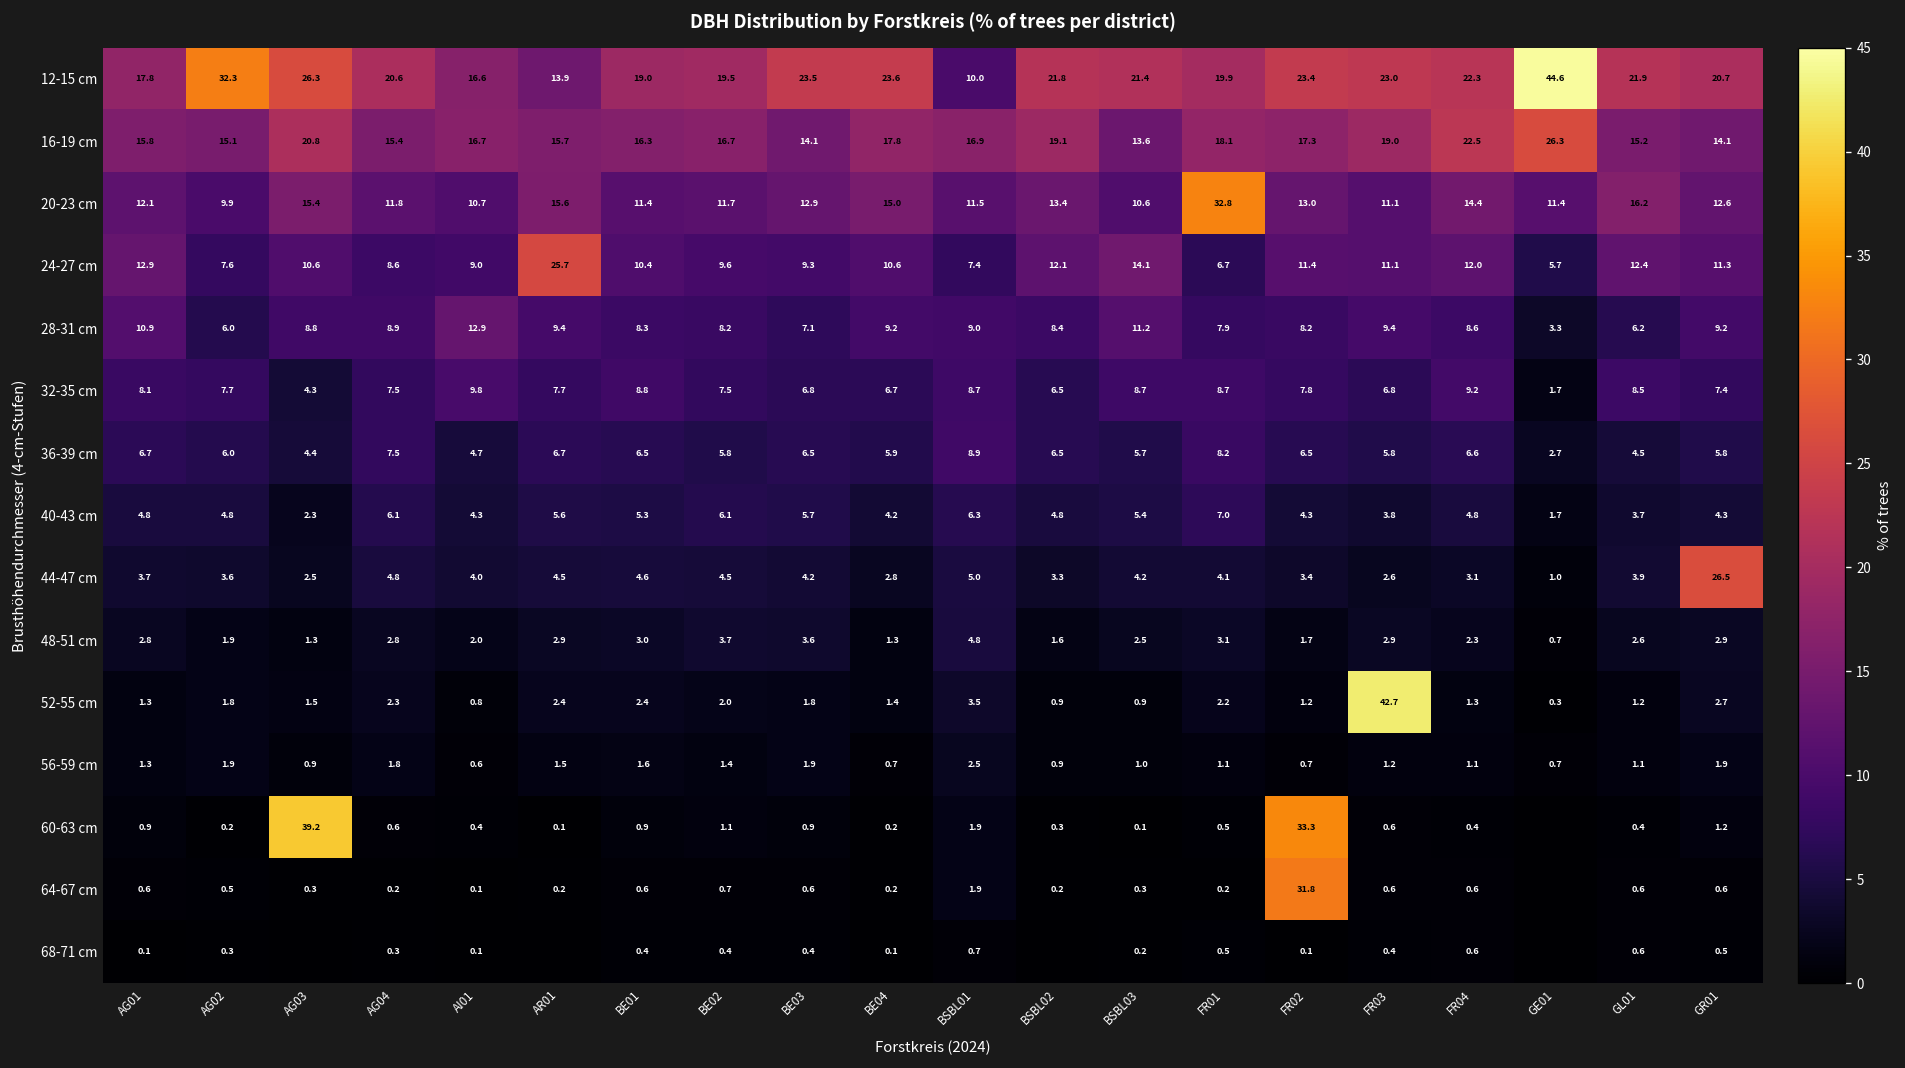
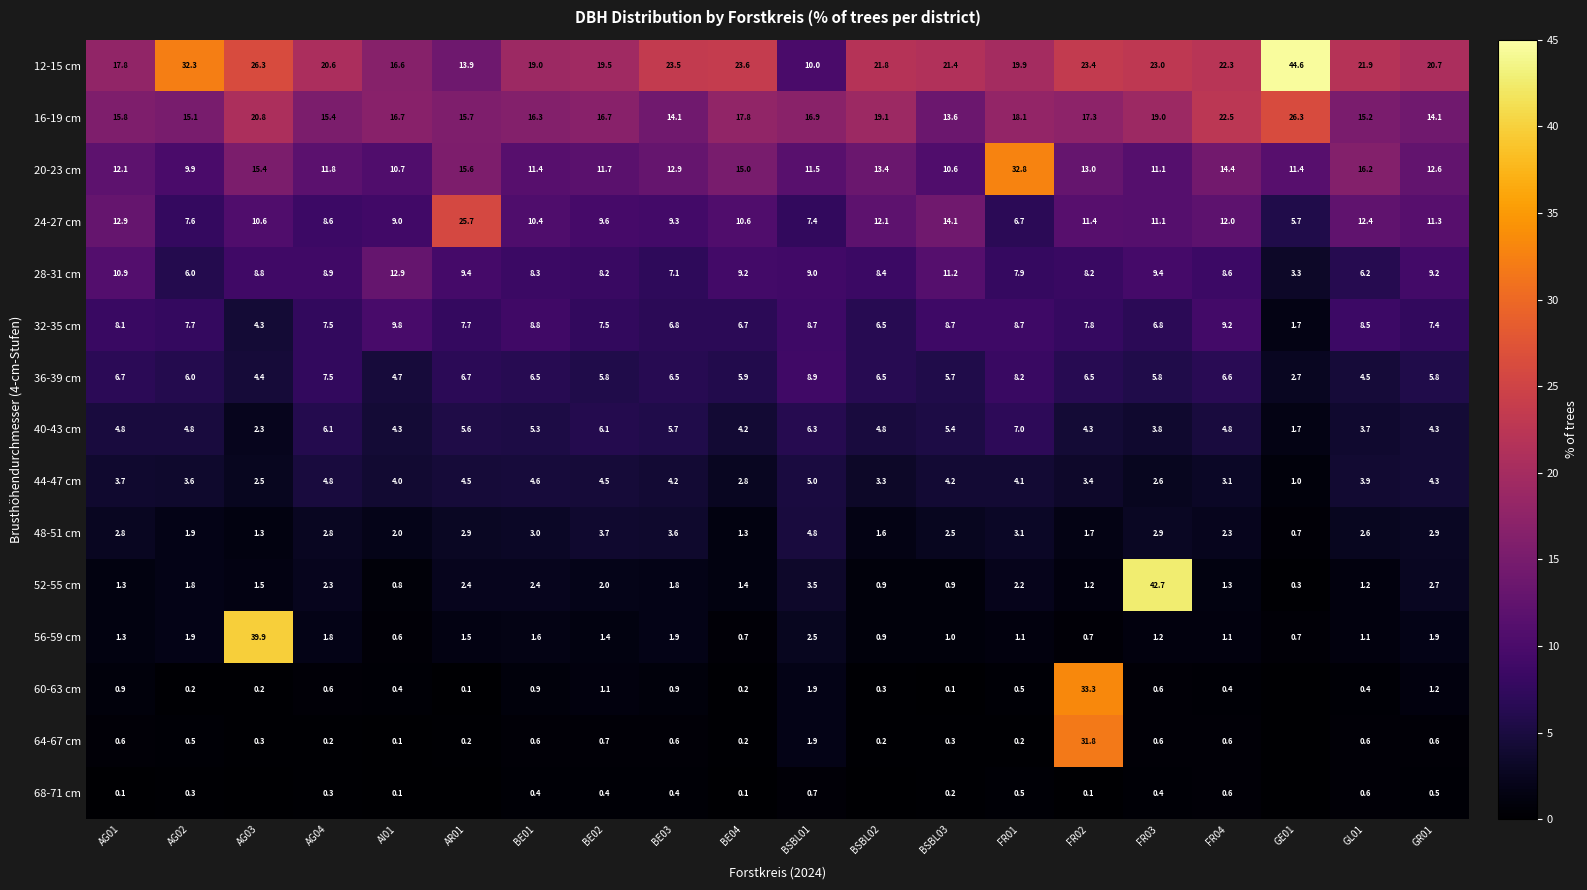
  {
    "44-47 cm": {
      "AG01": 3.7,
      "AG02": 3.6,
      "AG03": 2.5,
      "AG04": 4.8,
      "AI01": 4.0,
      "AR01": 4.5,
      "BE01": 4.6,
      "BE02": 4.5,
      "BE03": 4.2,
      "BE04": 2.8,
      "BSBL01": 5.0,
      "BSBL02": 3.3,
      "BSBL03": 4.2,
      "FR01": 4.1,
      "FR02": 3.4,
      "FR03": 2.6,
      "FR04": 3.1,
      "GE01": 1.0,
      "GL01": 3.9,
-     "GR01": 26.5
+     "GR01": 4.3
    },
    "56-59 cm": {
      "AG01": 1.3,
      "AG02": 1.9,
-     "AG03": 0.9,
+     "AG03": 39.9,
      "AG04": 1.8,
      "AI01": 0.6,
      "AR01": 1.5,
      "BE01": 1.6,
      "BE02": 1.4,
      "BE03": 1.9,
      "BE04": 0.7,
      "BSBL01": 2.5,
      "BSBL02": 0.9,
      "BSBL03": 1.0,
      "FR01": 1.1,
      "FR02": 0.7,
      "FR03": 1.2,
      "FR04": 1.1,
      "GE01": 0.7,
      "GL01": 1.1,
      "GR01": 1.9
    },
    "60-63 cm": {
      "AG01": 0.9,
      "AG02": 0.2,
-     "AG03": 39.2,
+     "AG03": 0.2,
      "AG04": 0.6,
      "AI01": 0.4,
      "AR01": 0.1,
      "BE01": 0.9,
      "BE02": 1.1,
      "BE03": 0.9,
      "BE04": 0.2,
      "BSBL01": 1.9,
      "BSBL02": 0.3,
      "BSBL03": 0.1,
      "FR01": 0.5,
      "FR02": 33.3,
      "FR03": 0.6,
      "FR04": 0.4,
      "GL01": 0.4,
      "GR01": 1.2
    }
  }
